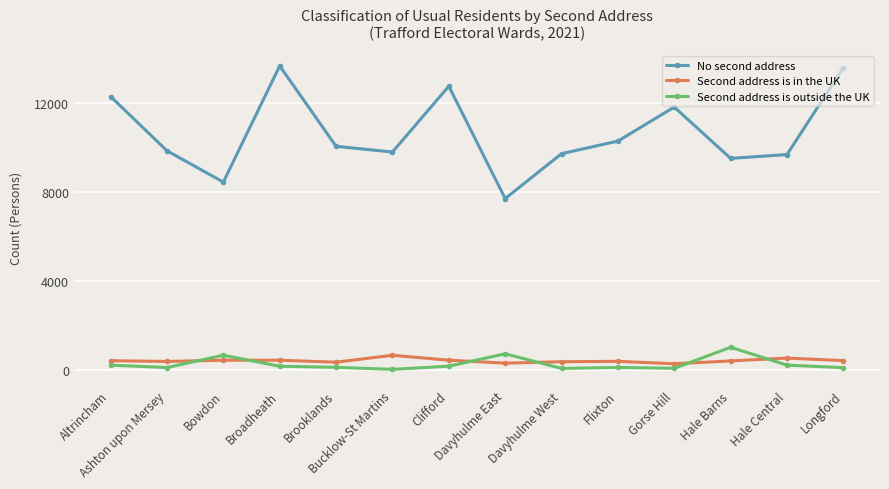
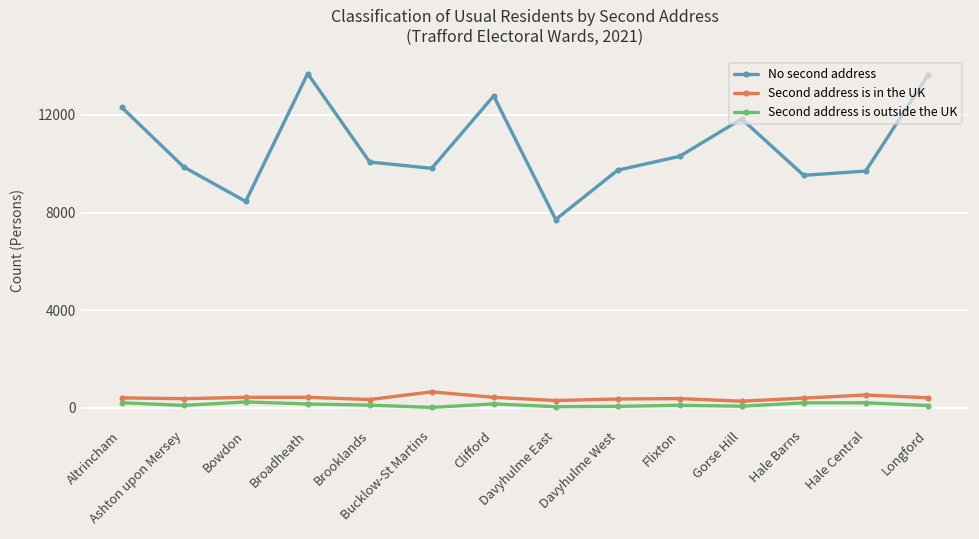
  {
    "No second address": {
      "Altrincham": 12300,
      "Ashton upon Mersey": 9900,
      "Bowdon": 8500,
      "Broadheath": 13700,
      "Brooklands": 10100,
      "Bucklow-St Martins": 9800,
      "Clifford": 12800,
      "Davyhulme East": 7700,
      "Davyhulme West": 9700,
      "Flixton": 10300,
      "Gorse Hill": 11800,
      "Hale Barns": 9500,
      "Hale Central": 9700
    },
    "Second address is in the UK": {
      "Altrincham": 400,
      "Ashton upon Mersey": 400,
      "Bowdon": 400,
      "Broadheath": 400,
      "Brooklands": 300,
      "Bucklow-St Martins": 700,
      "Clifford": 400,
      "Davyhulme East": 300,
      "Davyhulme West": 400,
      "Flixton": 400,
      "Gorse Hill": 300,
      "Hale Barns": 400,
      "Hale Central": 500,
      "Longford": 400
    },
    "Second address is outside the UK": {
      "Altrincham": 200,
      "Ashton upon Mersey": 100,
-     "Bowdon": 700,
+     "Bowdon": 200,
      "Broadheath": 200,
      "Brooklands": 100,
      "Bucklow-St Martins": 0,
      "Clifford": 200,
-     "Davyhulme East": 700,
+     "Davyhulme East": 0,
      "Davyhulme West": 100,
      "Flixton": 100,
      "Gorse Hill": 100,
-     "Hale Barns": 1000,
+     "Hale Barns": 200,
      "Hale Central": 200,
      "Longford": 100
    }
  }
